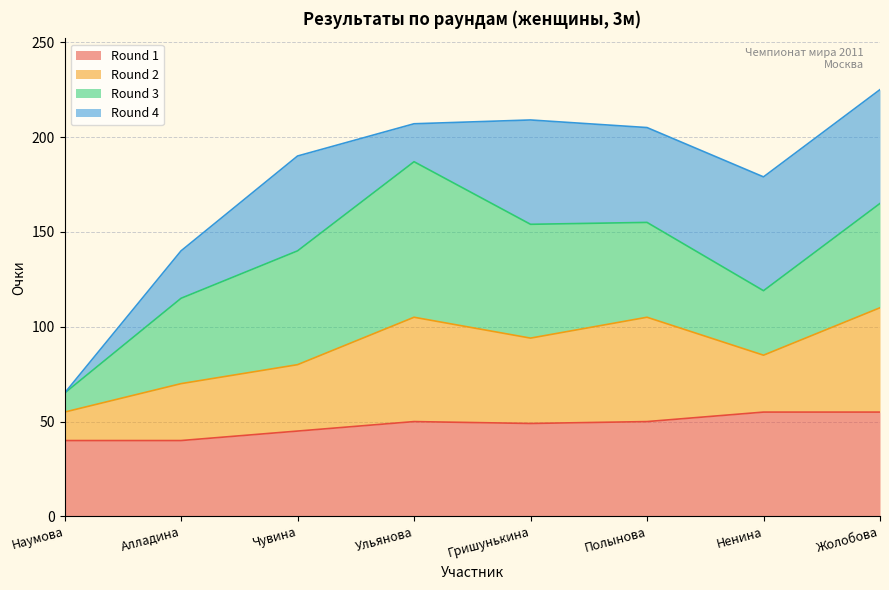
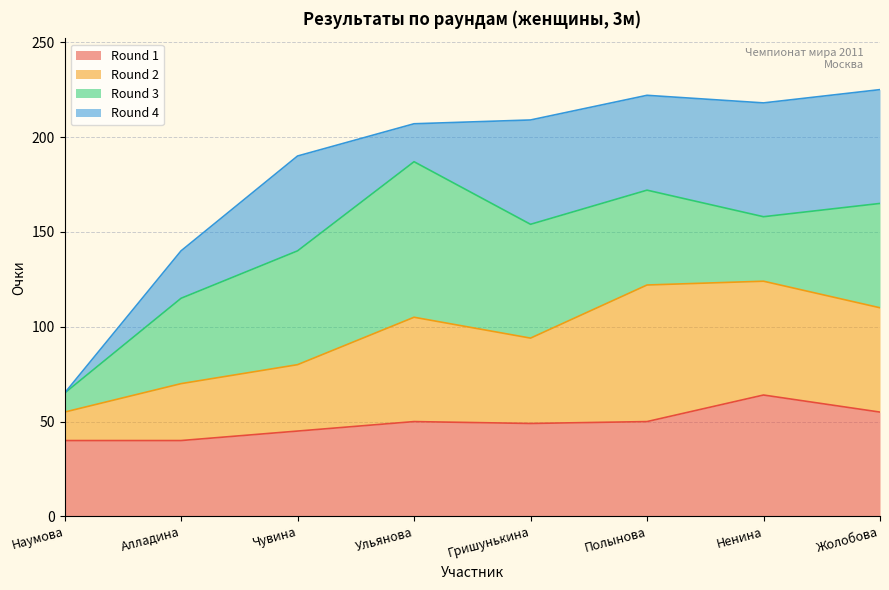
  {
    "Round 1": {
      "Наумова": 40,
      "Алладина": 40,
      "Чувина": 45,
      "Ульянова": 50,
      "Гришунькина": 49,
      "Полынова": 50,
-     "Ненина": 55,
+     "Ненина": 64,
      "Жолобова": 55
    },
    "Round 2": {
      "Наумова": 15,
      "Алладина": 30,
      "Чувина": 35,
      "Ульянова": 55,
      "Гришунькина": 45,
-     "Полынова": 55,
-     "Ненина": 30,
+     "Полынова": 72,
+     "Ненина": 60,
      "Жолобова": 55
    },
    "Round 3": {
      "Алладина": 45,
      "Чувина": 60,
      "Ульянова": 82,
      "Гришунькина": 60,
      "Полынова": 50,
      "Ненина": 34,
      "Жолобова": 55
    },
    "Round 4": {
      "Алладина": 25,
      "Чувина": 50,
      "Ульянова": 20,
      "Гришунькина": 55,
      "Полынова": 50,
      "Ненина": 60,
      "Жолобова": 60
    }
  }
